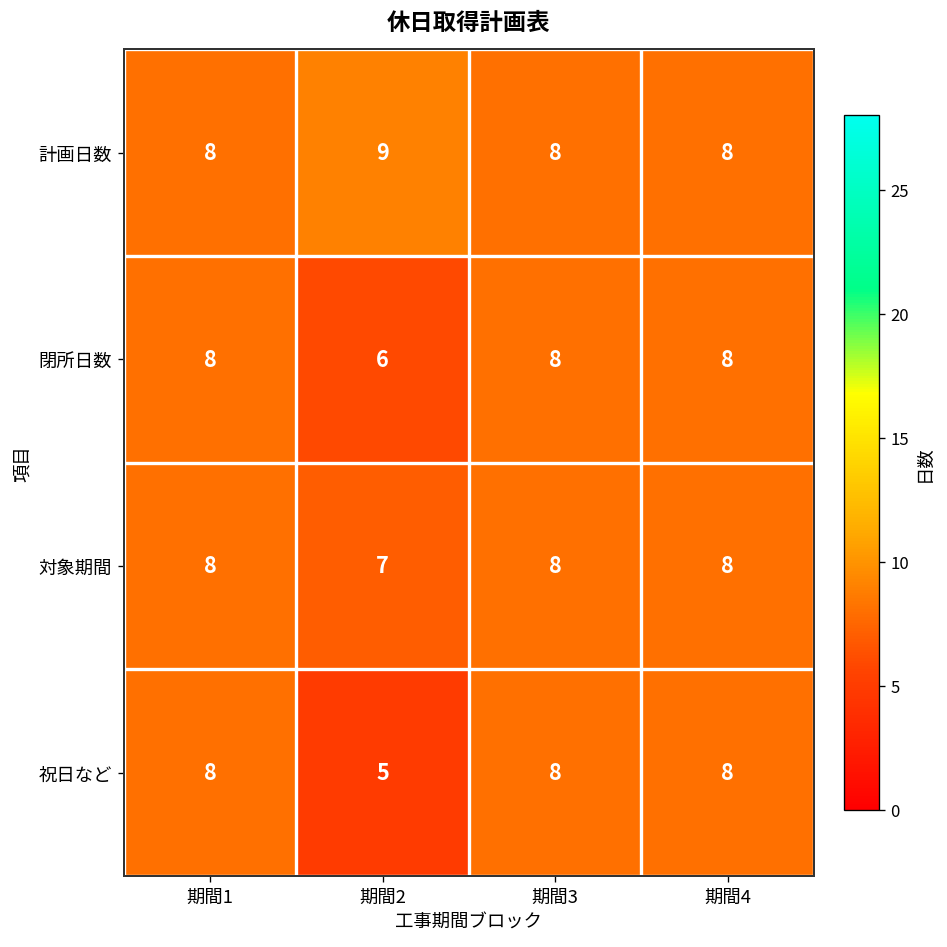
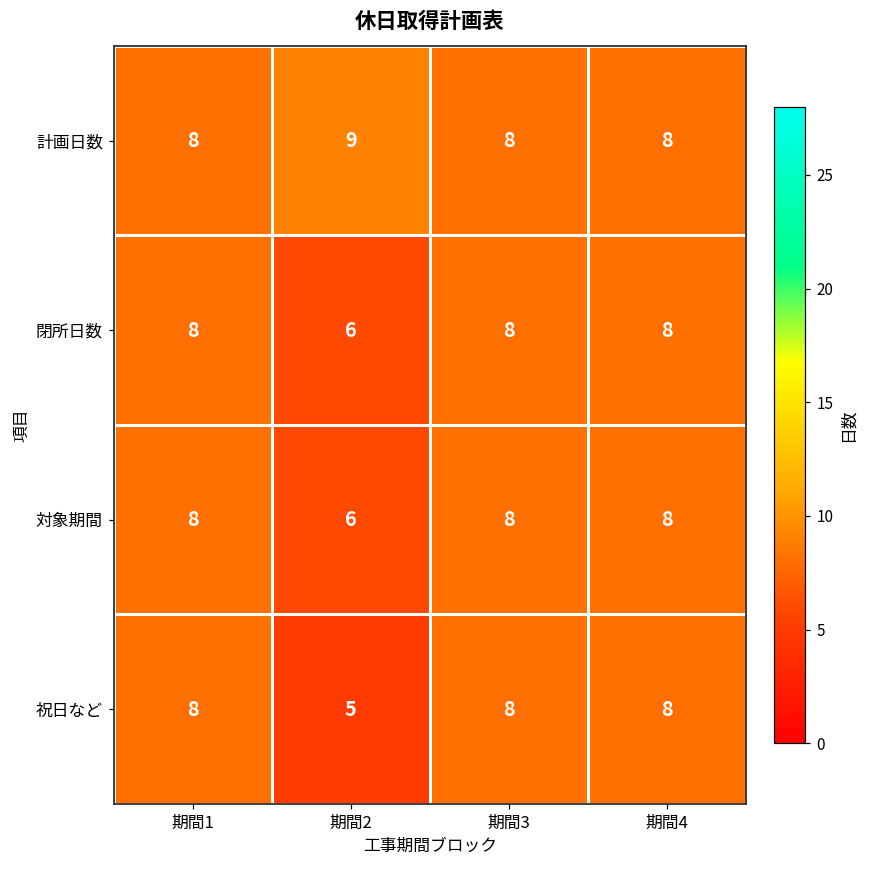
  {
    "計画日数": {
      "期間1": 8,
      "期間2": 9,
      "期間3": 8,
      "期間4": 8
    },
    "閉所日数": {
      "期間1": 8,
      "期間2": 6,
      "期間3": 8,
      "期間4": 8
    },
    "対象期間": {
      "期間1": 8,
-     "期間2": 7,
+     "期間2": 6,
      "期間3": 8,
      "期間4": 8
    },
    "祝日など": {
      "期間1": 8,
      "期間2": 5,
      "期間3": 8,
      "期間4": 8
    }
  }
